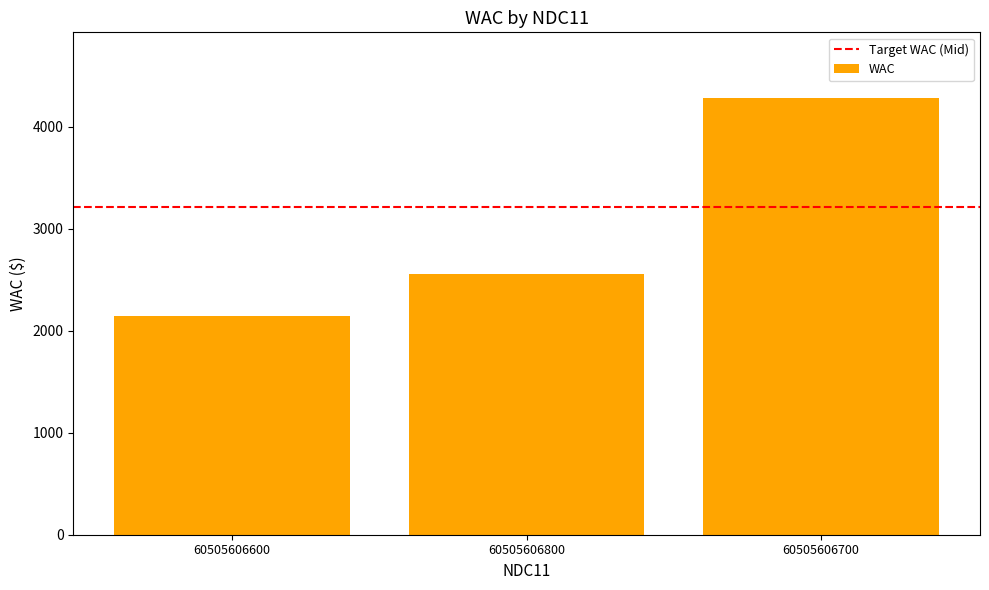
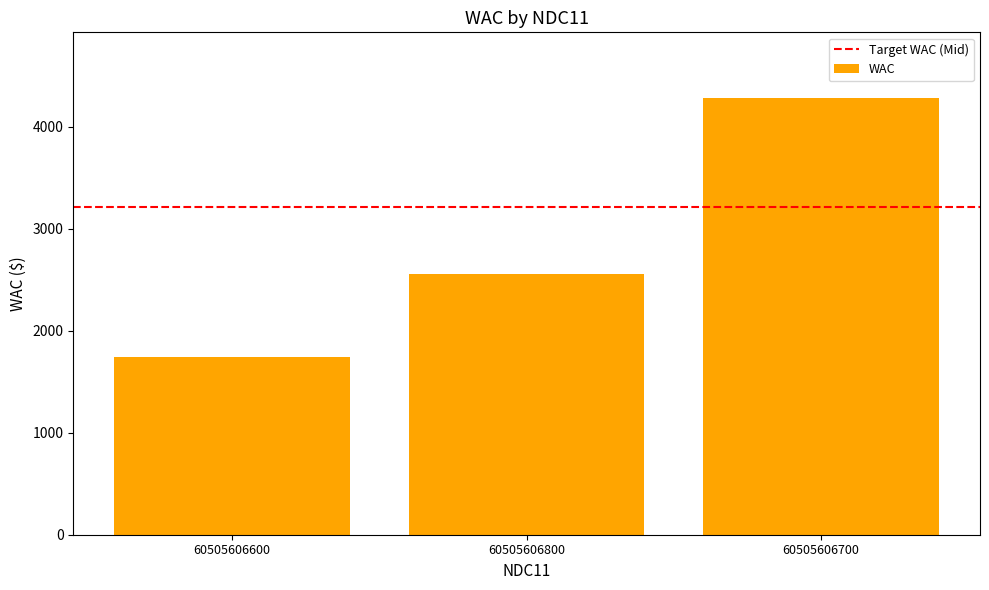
  {
-   "60505606600": 2140,
+   "60505606600": 1740,
    "60505606800": 2560,
    "60505606700": 4280
  }
